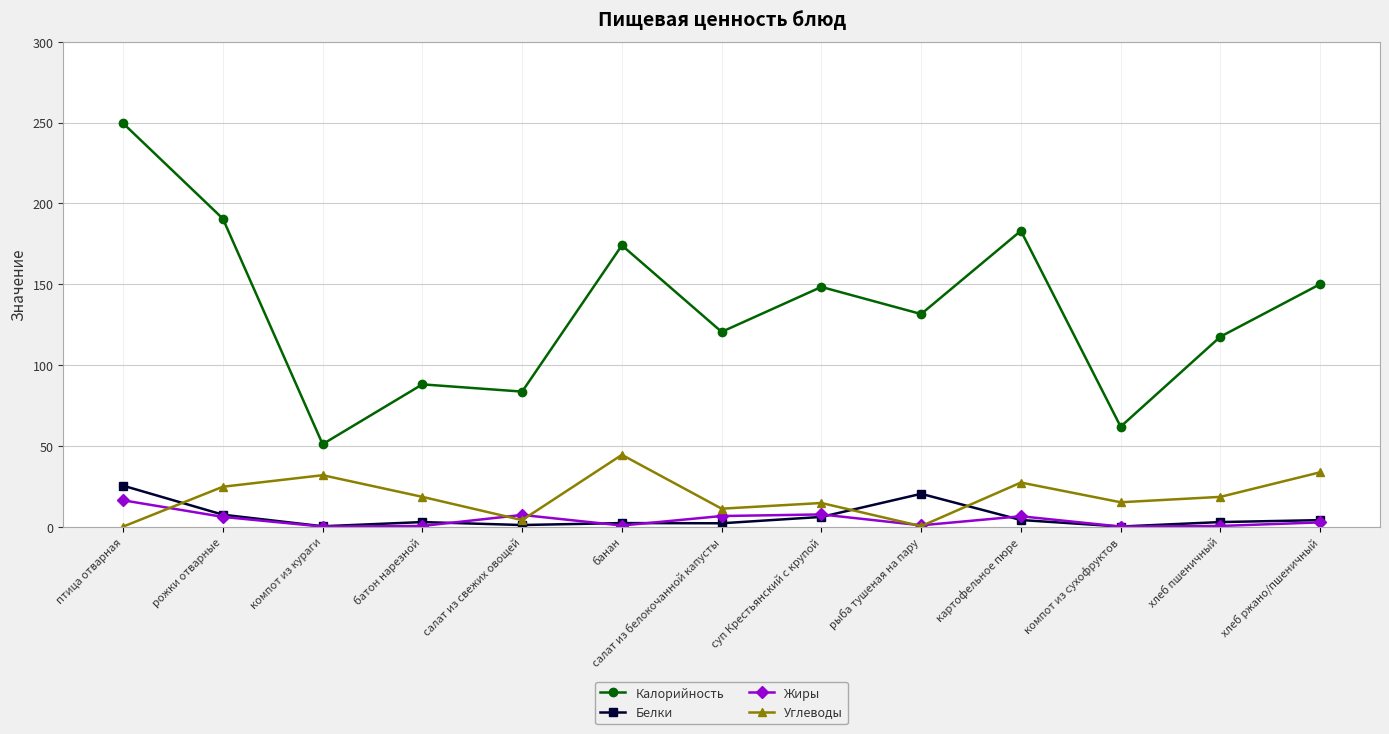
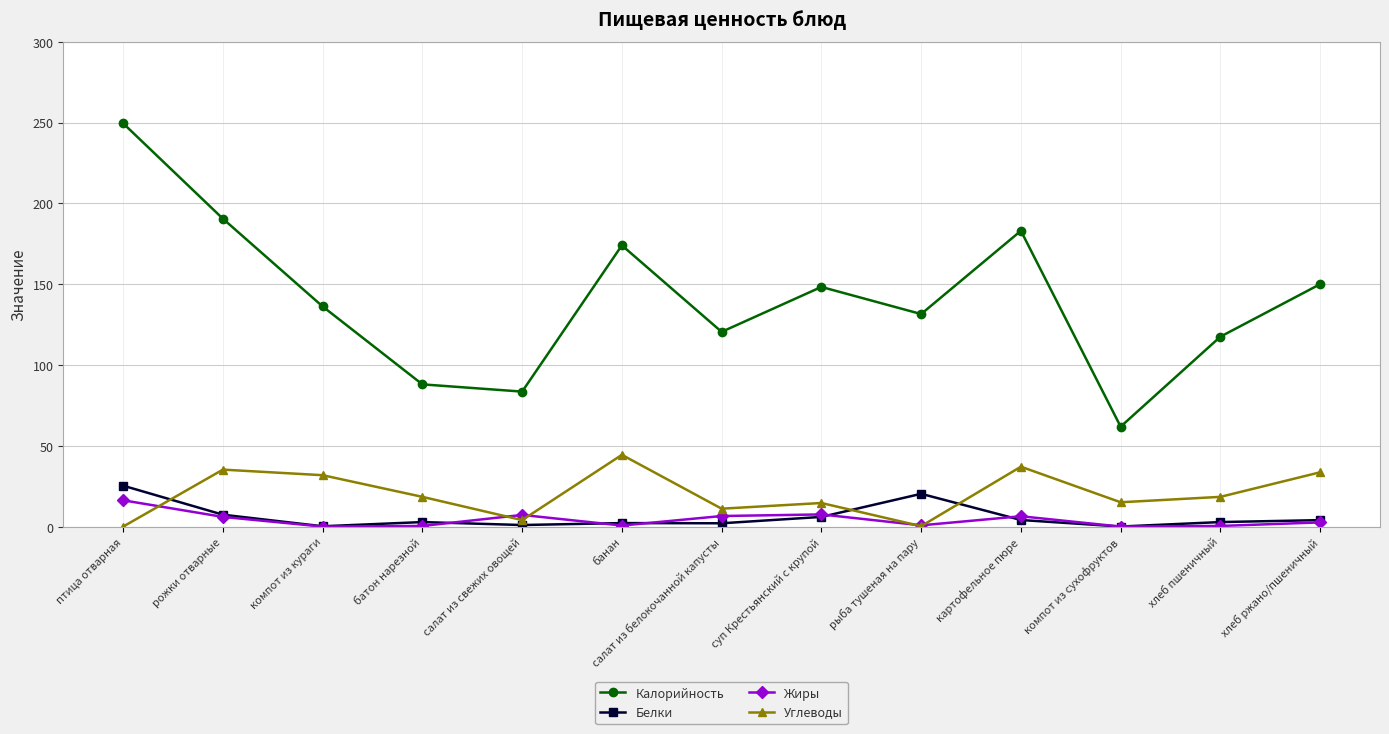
  {
    "Калорийность": {
      "птица отварная": 250,
      "рожки отварные": 191,
-     "компот из кураги": 51,
+     "компот из кураги": 136,
      "батон нарезной": 88,
      "салат из свежих овощей": 84,
      "банан": 174,
      "салат из белокочанной капусты": 120,
      "суп Крестьянский с крупой": 148,
      "рыба тушеная на пару": 132,
      "картофельное пюре": 183,
      "компот из сухофруктов": 62,
      "хлеб пшеничный": 118,
      "хлеб ржано/пшеничный": 150
    },
    "Белки": {
      "птица отварная": 25,
      "батон нарезной": 3,
      "салат из свежих овощей": 1,
      "салат из белокочанной капусты": 2,
      "рыба тушеная на пару": 20,
      "картофельное пюре": 4,
      "хлеб пшеничный": 3
    },
    "Жиры": {
      "птица отварная": 16,
      "батон нарезной": 0,
      "салат из свежих овощей": 7,
      "салат из белокочанной капусты": 7,
      "картофельное пюре": 6,
      "хлеб пшеничный": 0
    },
    "Углеводы": {
      "птица отварная": 0,
-     "рожки отварные": 25,
+     "рожки отварные": 35,
      "компот из кураги": 32,
      "батон нарезной": 18,
      "салат из свежих овощей": 4,
      "банан": 44,
      "салат из белокочанной капусты": 11,
      "суп Крестьянский с крупой": 15,
-     "картофельное пюре": 27,
+     "картофельное пюре": 37,
      "компот из сухофруктов": 15,
      "хлеб пшеничный": 18,
      "хлеб ржано/пшеничный": 34
    }
  }
